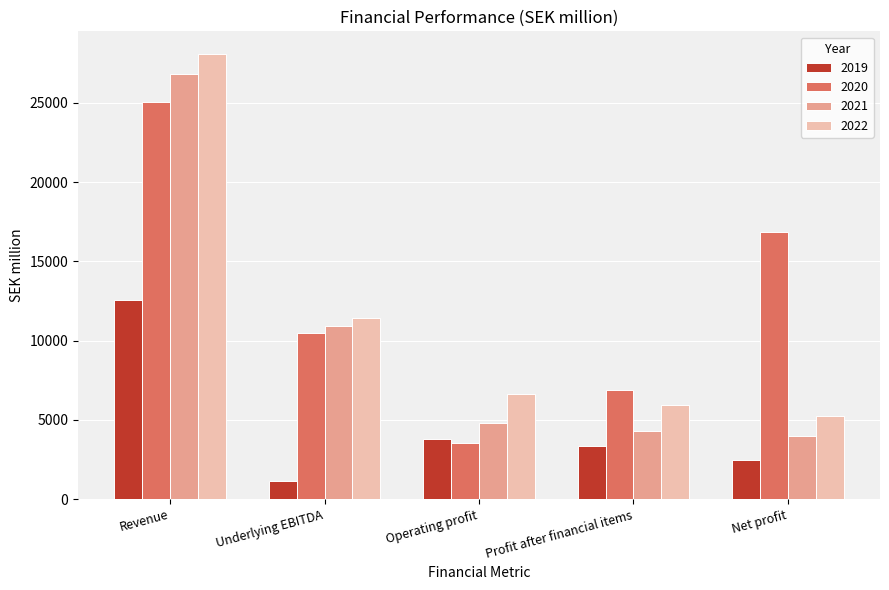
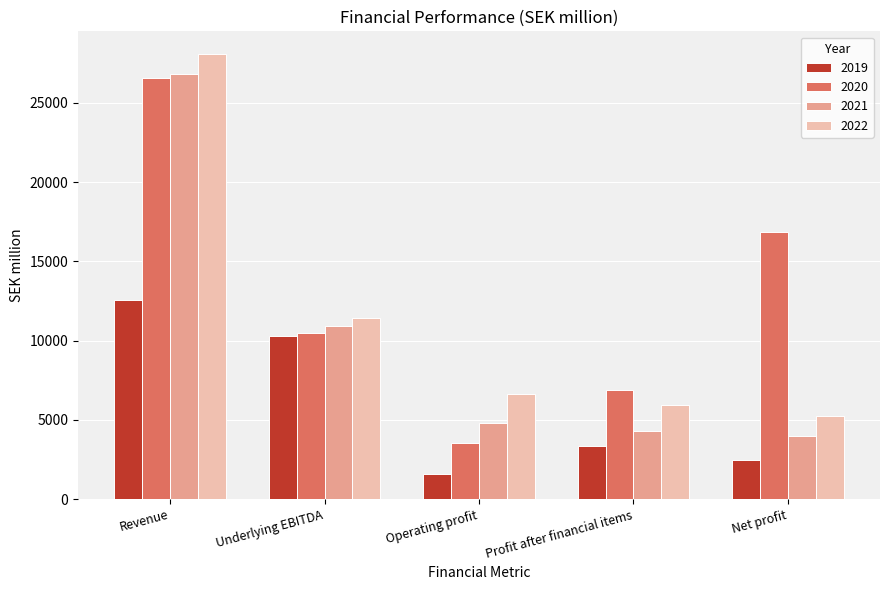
  {
    "2019": {
      "Revenue": 12600,
-     "Underlying EBITDA": 1100,
-     "Operating profit": 3800,
+     "Underlying EBITDA": 10300,
+     "Operating profit": 1600,
      "Profit after financial items": 3400,
      "Net profit": 2400
    },
    "2020": {
-     "Revenue": 25100,
+     "Revenue": 26600,
      "Underlying EBITDA": 10500,
      "Operating profit": 3500,
      "Profit after financial items": 6900,
      "Net profit": 16800
    }
  }
